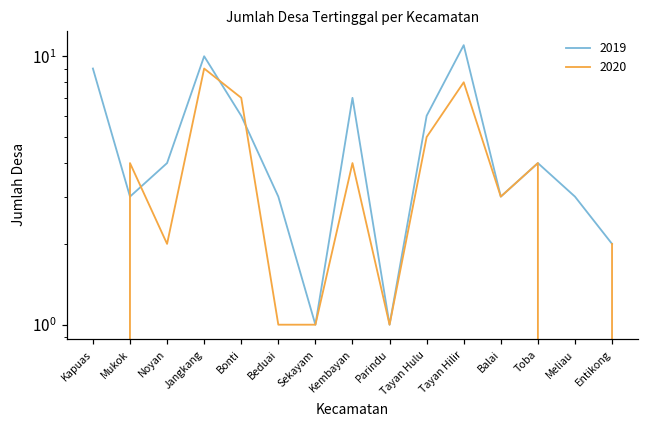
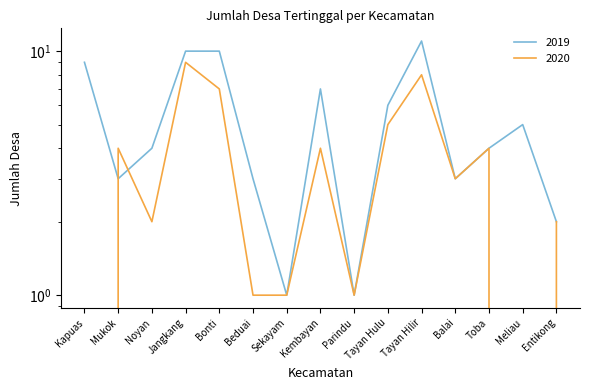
  {
    "2019": {
      "Kapuas": 9,
      "Mukok": 3,
      "Noyan": 4,
      "Jangkang": 10,
-     "Bonti": 6,
+     "Bonti": 10,
      "Beduai": 3,
      "Kembayan": 7,
      "Tayan Hulu": 6,
      "Tayan Hilir": 11,
-     "Meliau": 3
+     "Meliau": 5
    },
    "2020": {
      "Mukok": 4,
      "Noyan": 2,
      "Jangkang": 9,
      "Bonti": 7,
      "Beduai": 1,
      "Kembayan": 4,
      "Tayan Hulu": 5,
      "Tayan Hilir": 8
    }
  }
